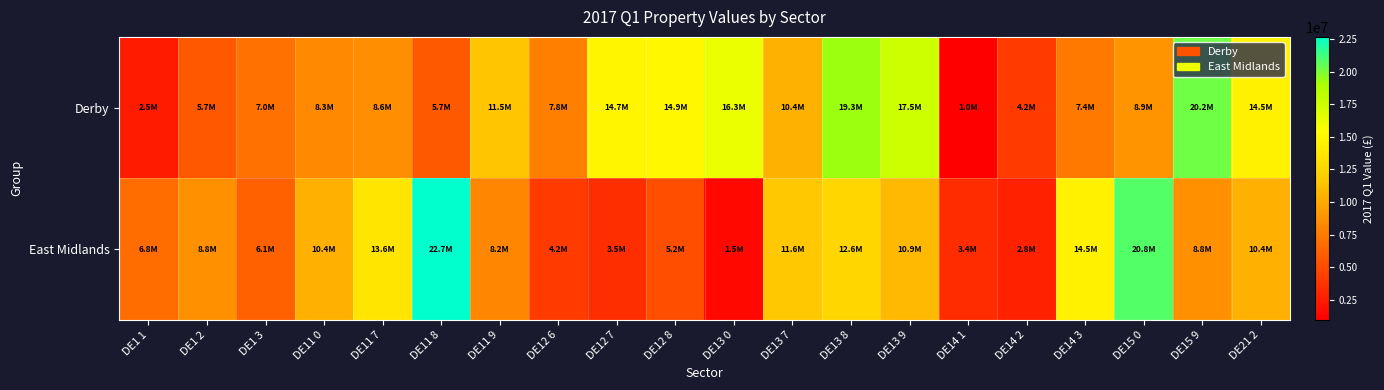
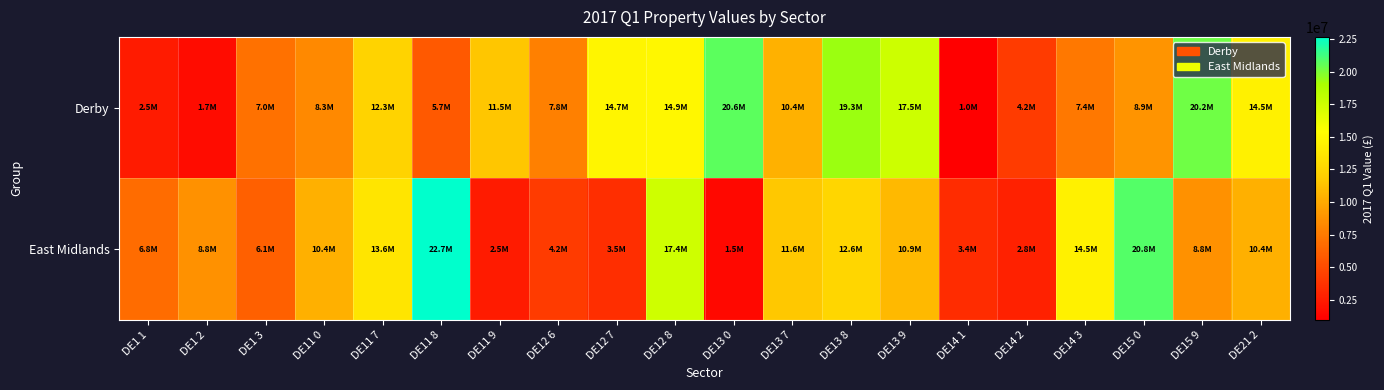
  {
    "Derby": {
      "DE1 1": "2.5M",
-     "DE1 2": "5.7M",
+     "DE1 2": "1.7M",
      "DE1 3": "7.0M",
      "DE11 0": "8.3M",
-     "DE11 7": "8.6M",
+     "DE11 7": "12.3M",
      "DE11 8": "5.7M",
      "DE11 9": "11.5M",
      "DE12 6": "7.8M",
      "DE12 7": "14.7M",
      "DE12 8": "14.9M",
-     "DE13 0": "16.3M",
+     "DE13 0": "20.6M",
      "DE13 7": "10.4M",
      "DE13 8": "19.3M",
      "DE13 9": "17.5M",
      "DE14 1": "1.0M",
      "DE14 2": "4.2M",
      "DE14 3": "7.4M",
      "DE15 0": "8.9M",
      "DE15 9": "20.2M",
      "DE21 2": "14.5M"
    },
    "East Midlands": {
      "DE1 1": "6.8M",
      "DE1 2": "8.8M",
      "DE1 3": "6.1M",
      "DE11 0": "10.4M",
      "DE11 7": "13.6M",
      "DE11 8": "22.7M",
-     "DE11 9": "8.2M",
+     "DE11 9": "2.5M",
      "DE12 6": "4.2M",
      "DE12 7": "3.5M",
-     "DE12 8": "5.2M",
+     "DE12 8": "17.4M",
      "DE13 0": "1.5M",
      "DE13 7": "11.6M",
      "DE13 8": "12.6M",
      "DE13 9": "10.9M",
      "DE14 1": "3.4M",
      "DE14 2": "2.8M",
      "DE14 3": "14.5M",
      "DE15 0": "20.8M",
      "DE15 9": "8.8M",
      "DE21 2": "10.4M"
    }
  }
